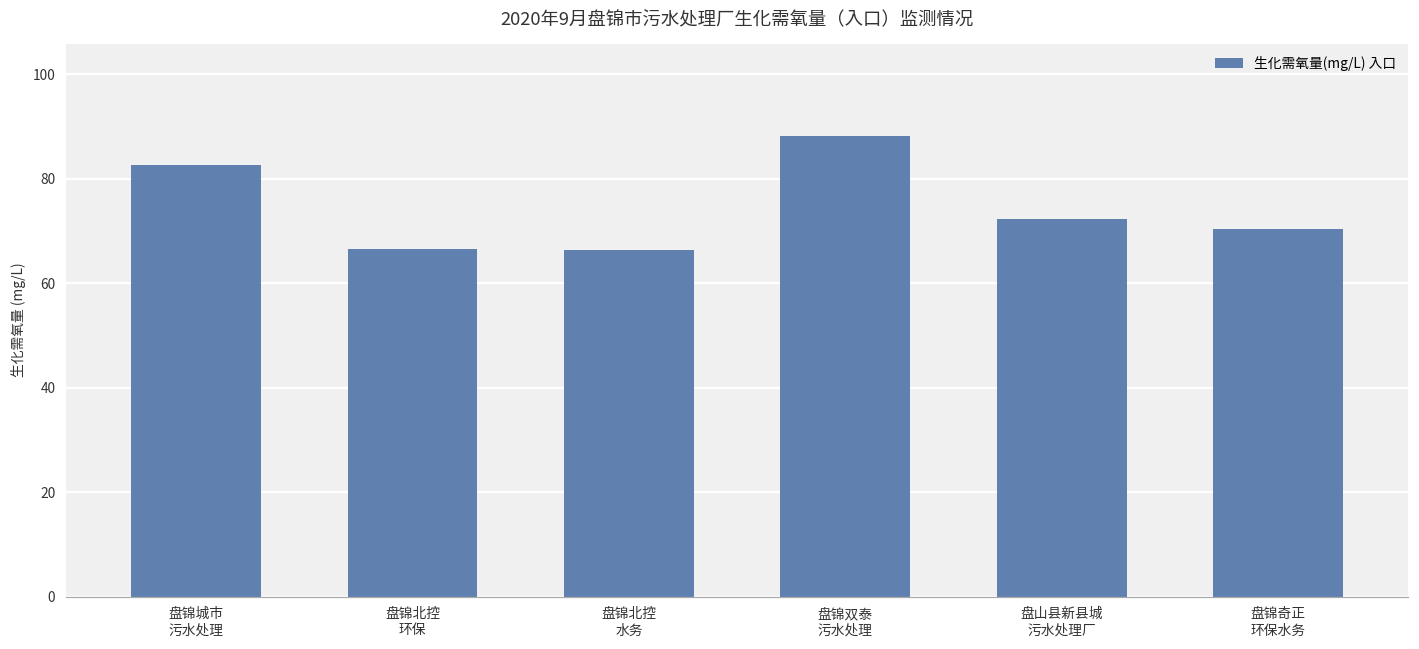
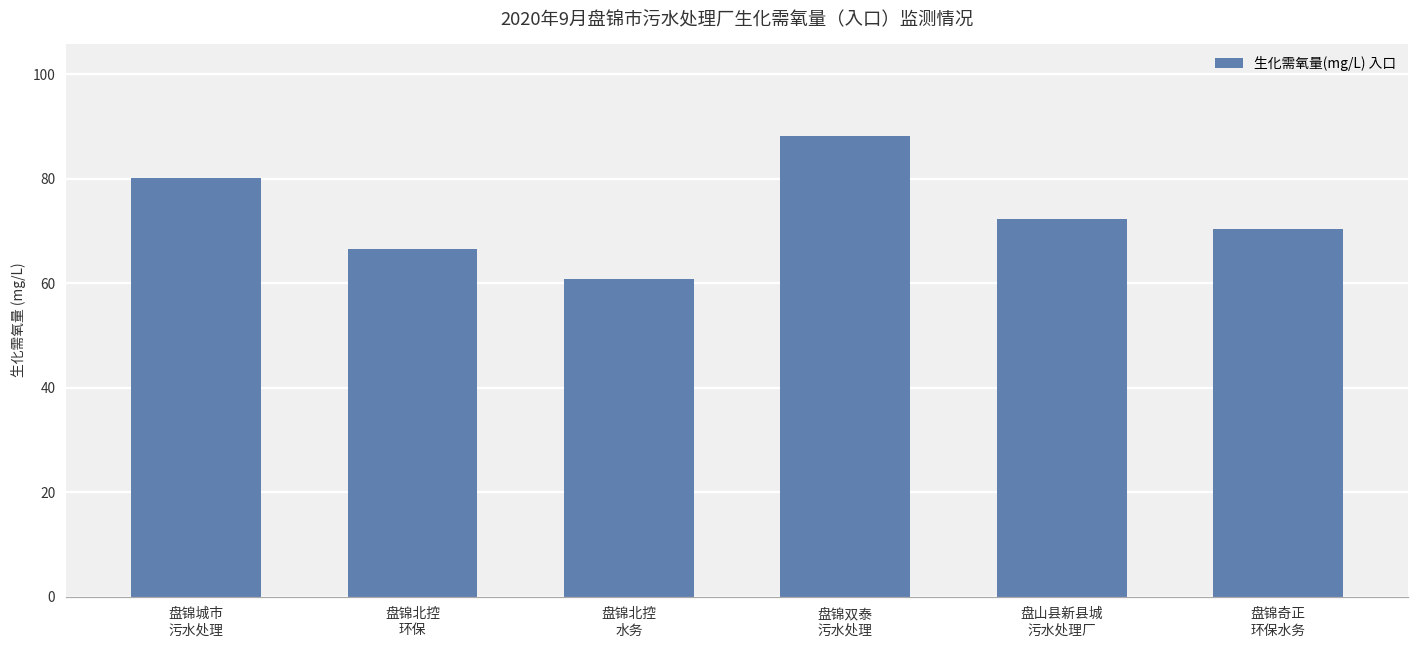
  {
-   "盘锦城市 污水处理": 83,
+   "盘锦城市 污水处理": 80,
    "盘锦北控 环保": 67,
-   "盘锦北控 水务": 66,
+   "盘锦北控 水务": 61,
    "盘锦双泰 污水处理": 88,
    "盘山县新县城 污水处理厂": 72,
    "盘锦奇正 环保水务": 70
  }
